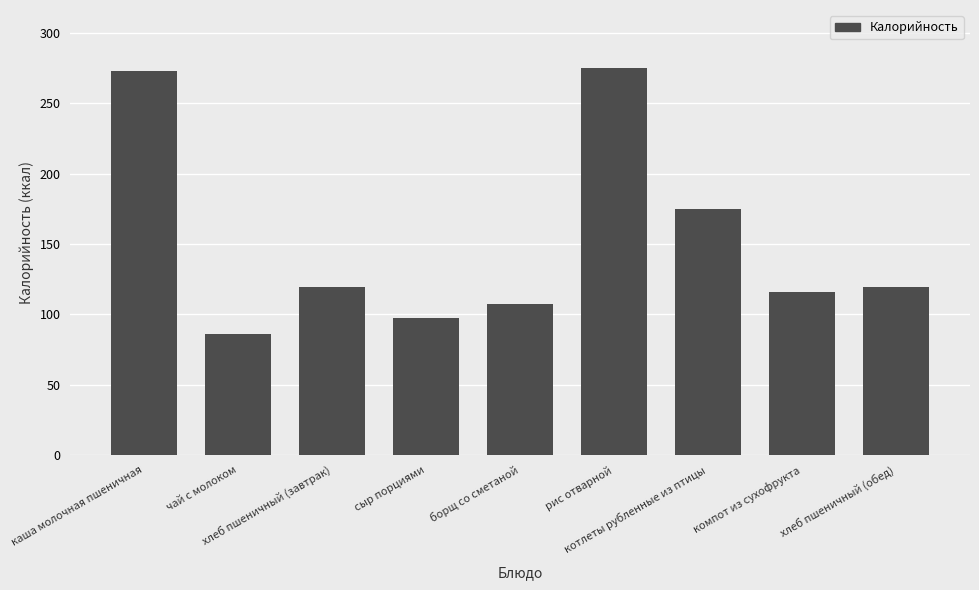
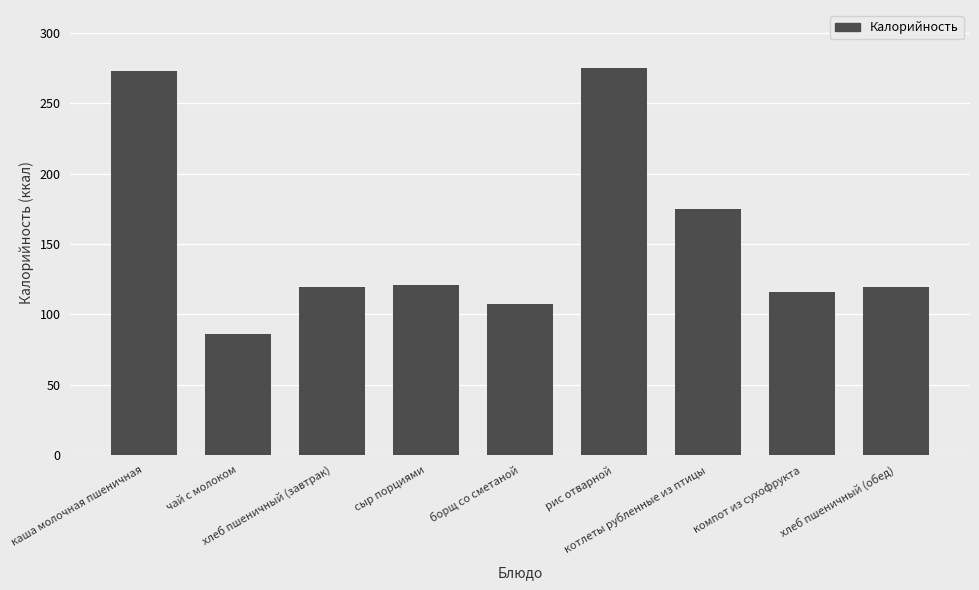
  {
    "каша молочная пшеничная": 273,
    "чай с молоком": 86,
    "хлеб пшеничный (завтрак)": 119,
-   "сыр порциями": 97,
+   "сыр порциями": 121,
    "борщ со сметаной": 107,
    "рис отварной": 275,
    "котлеты рубленные из птицы": 175,
    "компот из сухофрукта": 116,
    "хлеб пшеничный (обед)": 119
  }
